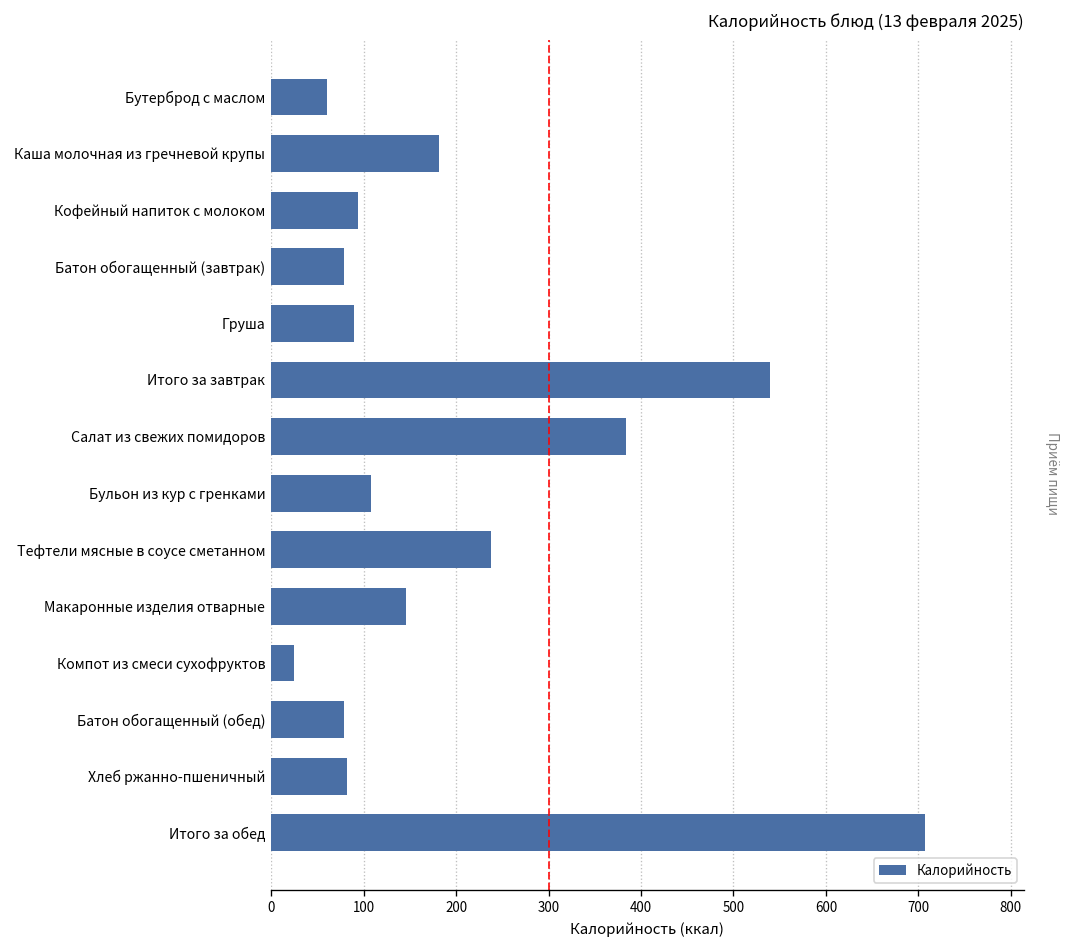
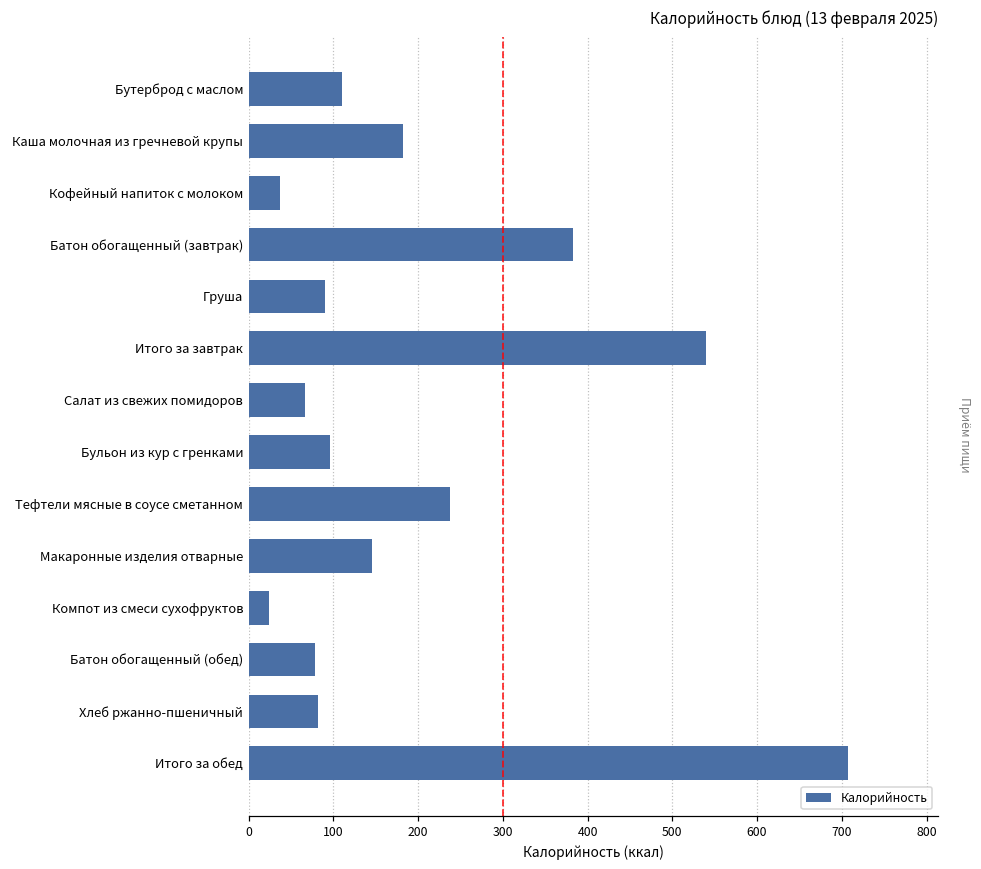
  {
-   "Бутерброд с маслом": 60,
+   "Бутерброд с маслом": 110,
    "Каша молочная из гречневой крупы": 180,
-   "Кофейный напиток с молоком": 90,
-   "Батон обогащенный (завтрак)": 80,
+   "Кофейный напиток с молоком": 40,
+   "Батон обогащенный (завтрак)": 380,
    "Груша": 90,
    "Итого за завтрак": 540,
-   "Салат из свежих помидоров": 380,
-   "Бульон из кур с гренками": 110,
+   "Салат из свежих помидоров": 70,
+   "Бульон из кур с гренками": 100,
    "Тефтели мясные в соусе сметанном": 240,
    "Макаронные изделия отварные": 150,
    "Компот из смеси сухофруктов": 20,
    "Батон обогащенный (обед)": 80,
    "Хлеб ржанно-пшеничный": 80,
    "Итого за обед": 710
  }
